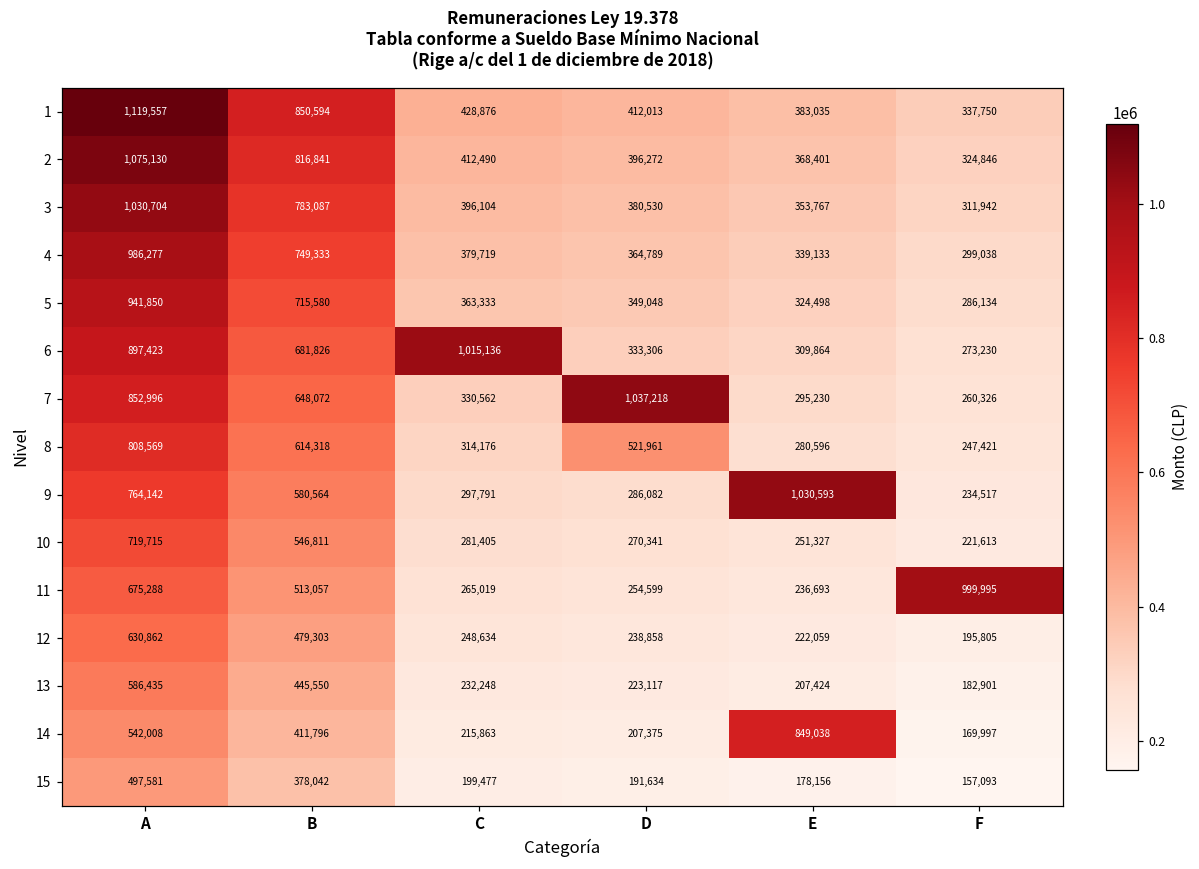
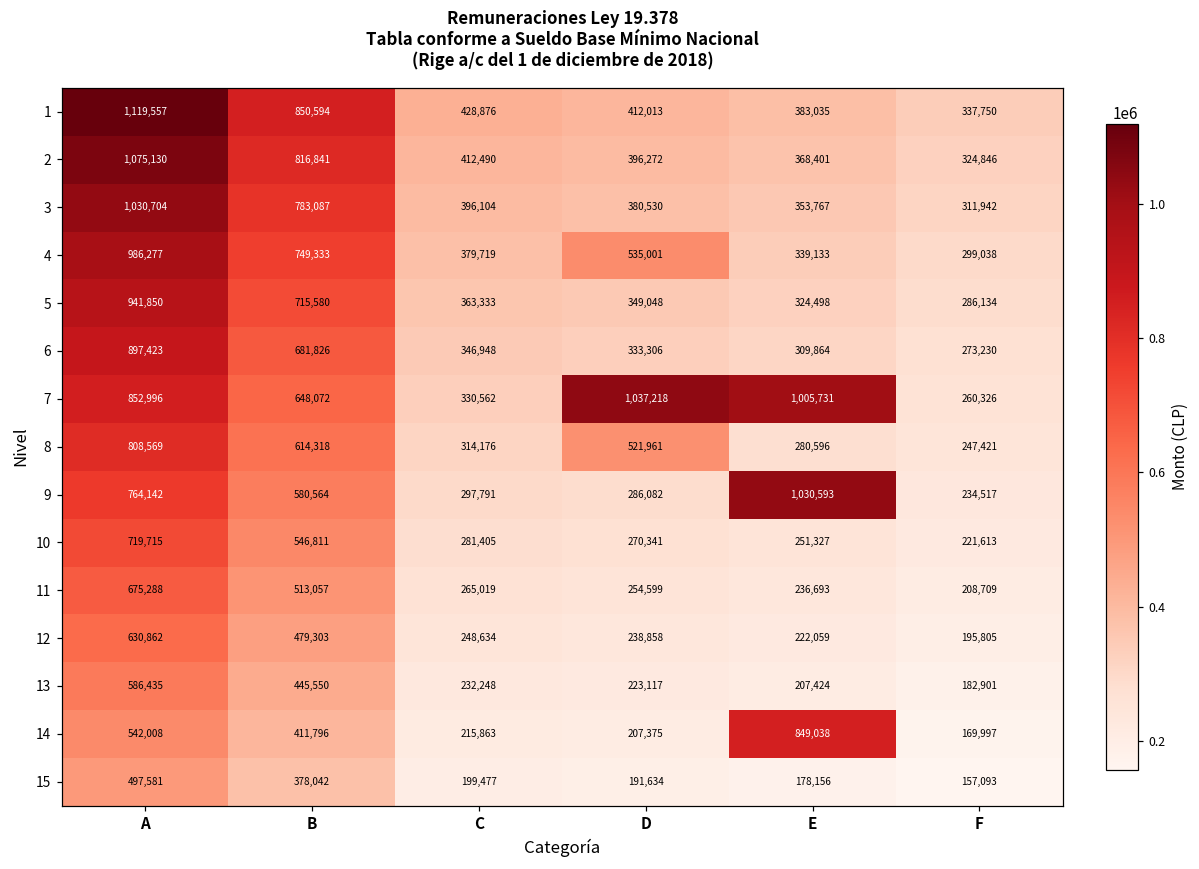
  {
    "1": {
      "A": "1,119,557",
      "B": "850,594",
      "C": "428,876",
      "D": "412,013",
      "E": "383,035",
      "F": "337,750"
    },
    "2": {
      "A": "1,075,130",
      "B": "816,841",
      "C": "412,490",
      "D": "396,272",
      "E": "368,401",
      "F": "324,846"
    },
    "3": {
      "A": "1,030,704",
      "B": "783,087",
      "C": "396,104",
      "D": "380,530",
      "E": "353,767",
      "F": "311,942"
    },
    "4": {
      "A": "986,277",
      "B": "749,333",
      "C": "379,719",
-     "D": "364,789",
+     "D": "535,001",
      "E": "339,133",
      "F": "299,038"
    },
    "5": {
      "A": "941,850",
      "B": "715,580",
      "C": "363,333",
      "D": "349,048",
      "E": "324,498",
      "F": "286,134"
    },
    "6": {
      "A": "897,423",
      "B": "681,826",
-     "C": "1,015,136",
+     "C": "346,948",
      "D": "333,306",
      "E": "309,864",
      "F": "273,230"
    },
    "7": {
      "A": "852,996",
      "B": "648,072",
      "C": "330,562",
      "D": "1,037,218",
-     "E": "295,230",
+     "E": "1,005,731",
      "F": "260,326"
    },
    "8": {
      "A": "808,569",
      "B": "614,318",
      "C": "314,176",
      "D": "521,961",
      "E": "280,596",
      "F": "247,421"
    },
    "9": {
      "A": "764,142",
      "B": "580,564",
      "C": "297,791",
      "D": "286,082",
      "E": "1,030,593",
      "F": "234,517"
    },
    "10": {
      "A": "719,715",
      "B": "546,811",
      "C": "281,405",
      "D": "270,341",
      "E": "251,327",
      "F": "221,613"
    },
    "11": {
      "A": "675,288",
      "B": "513,057",
      "C": "265,019",
      "D": "254,599",
      "E": "236,693",
-     "F": "999,995"
+     "F": "208,709"
    },
    "12": {
      "A": "630,862",
      "B": "479,303",
      "C": "248,634",
      "D": "238,858",
      "E": "222,059",
      "F": "195,805"
    },
    "13": {
      "A": "586,435",
      "B": "445,550",
      "C": "232,248",
      "D": "223,117",
      "E": "207,424",
      "F": "182,901"
    },
    "14": {
      "A": "542,008",
      "B": "411,796",
      "C": "215,863",
      "D": "207,375",
      "E": "849,038",
      "F": "169,997"
    },
    "15": {
      "A": "497,581",
      "B": "378,042",
      "C": "199,477",
      "D": "191,634",
      "E": "178,156",
      "F": "157,093"
    }
  }
